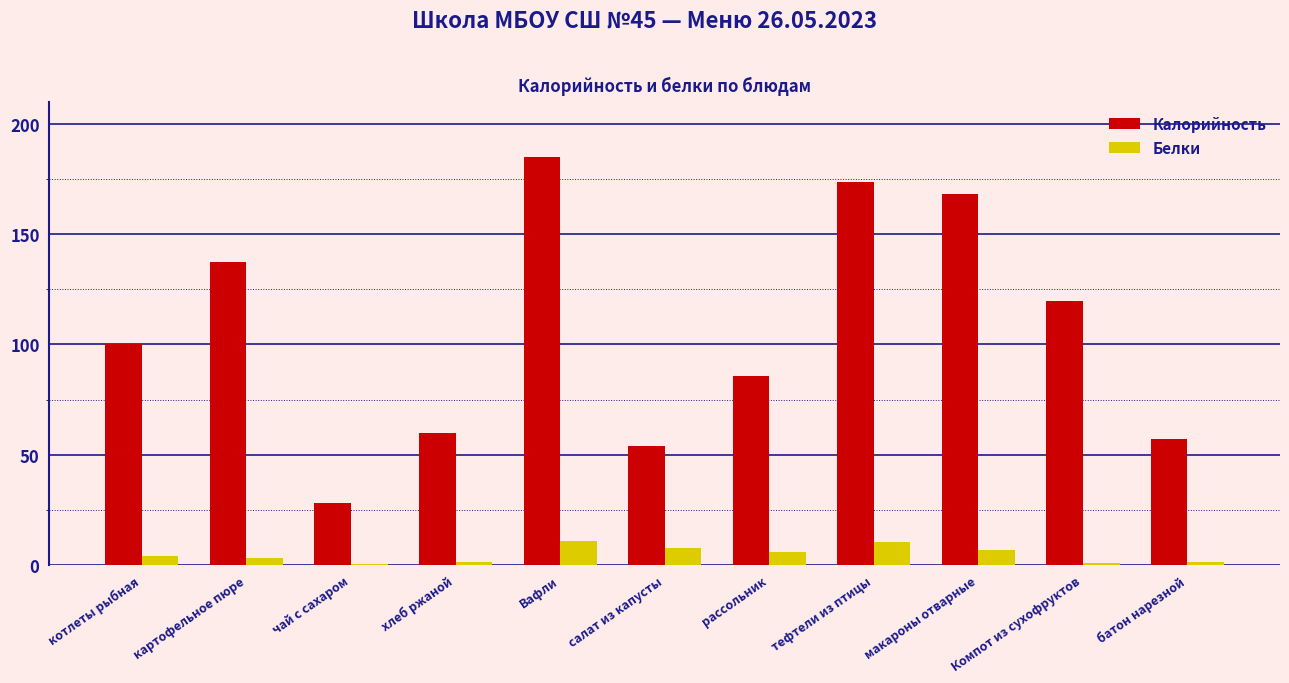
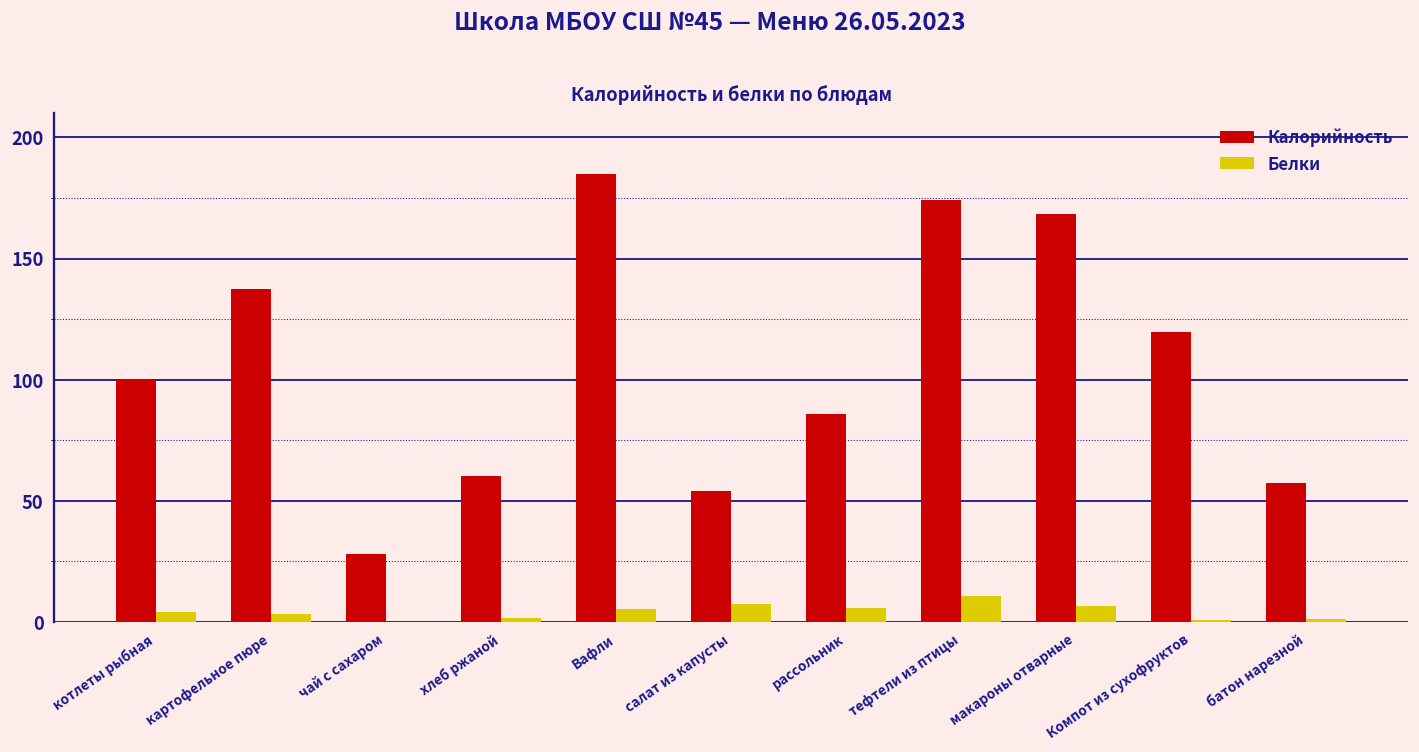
  {
    "Калорийность": {
      "котлеты рыбная": 100,
      "картофельное пюре": 137,
      "чай с сахаром": 28,
      "хлеб ржаной": 60,
      "Вафли": 185,
      "салат из капусты": 54,
      "рассольник": 86,
      "тефтели из птицы": 174,
      "макароны отварные": 168,
      "Компот из сухофруктов": 120,
      "батон нарезной": 57
    },
    "Белки": {
      "котлеты рыбная": 4,
      "картофельное пюре": 3,
      "хлеб ржаной": 1,
-     "Вафли": 11,
+     "Вафли": 5,
      "салат из капусты": 8,
      "рассольник": 6,
      "тефтели из птицы": 11,
      "макароны отварные": 7,
      "батон нарезной": 1
    }
  }
